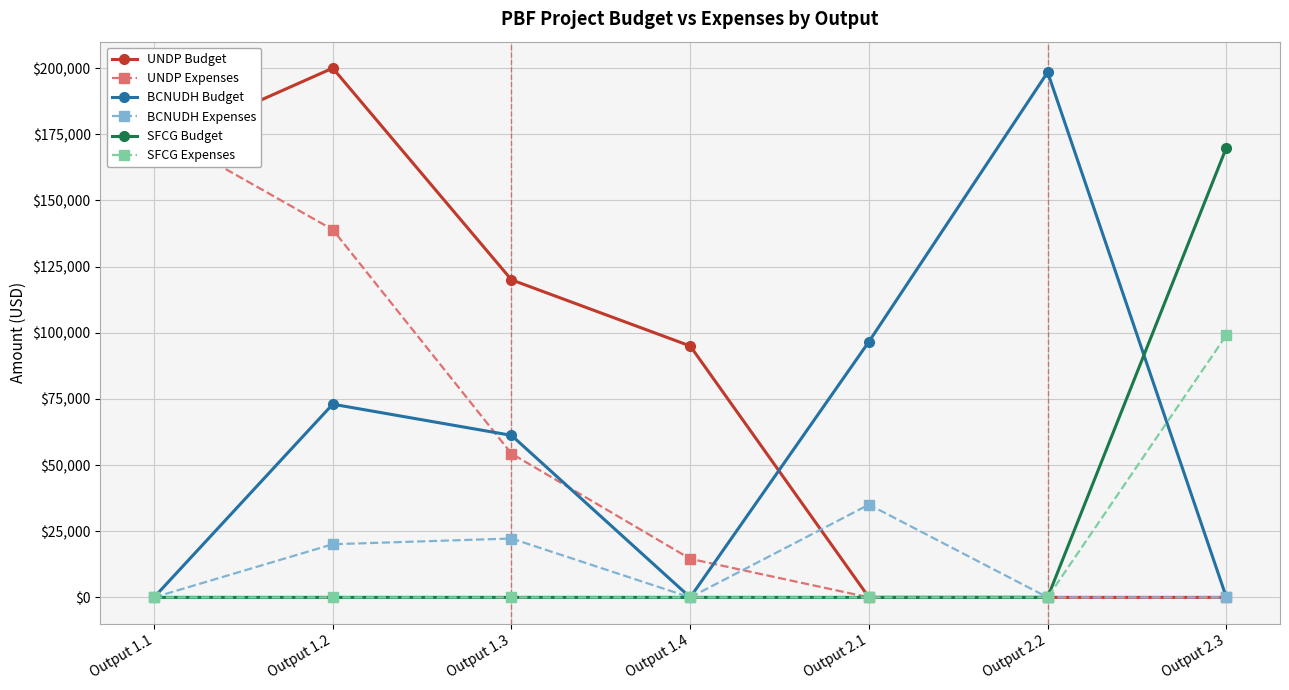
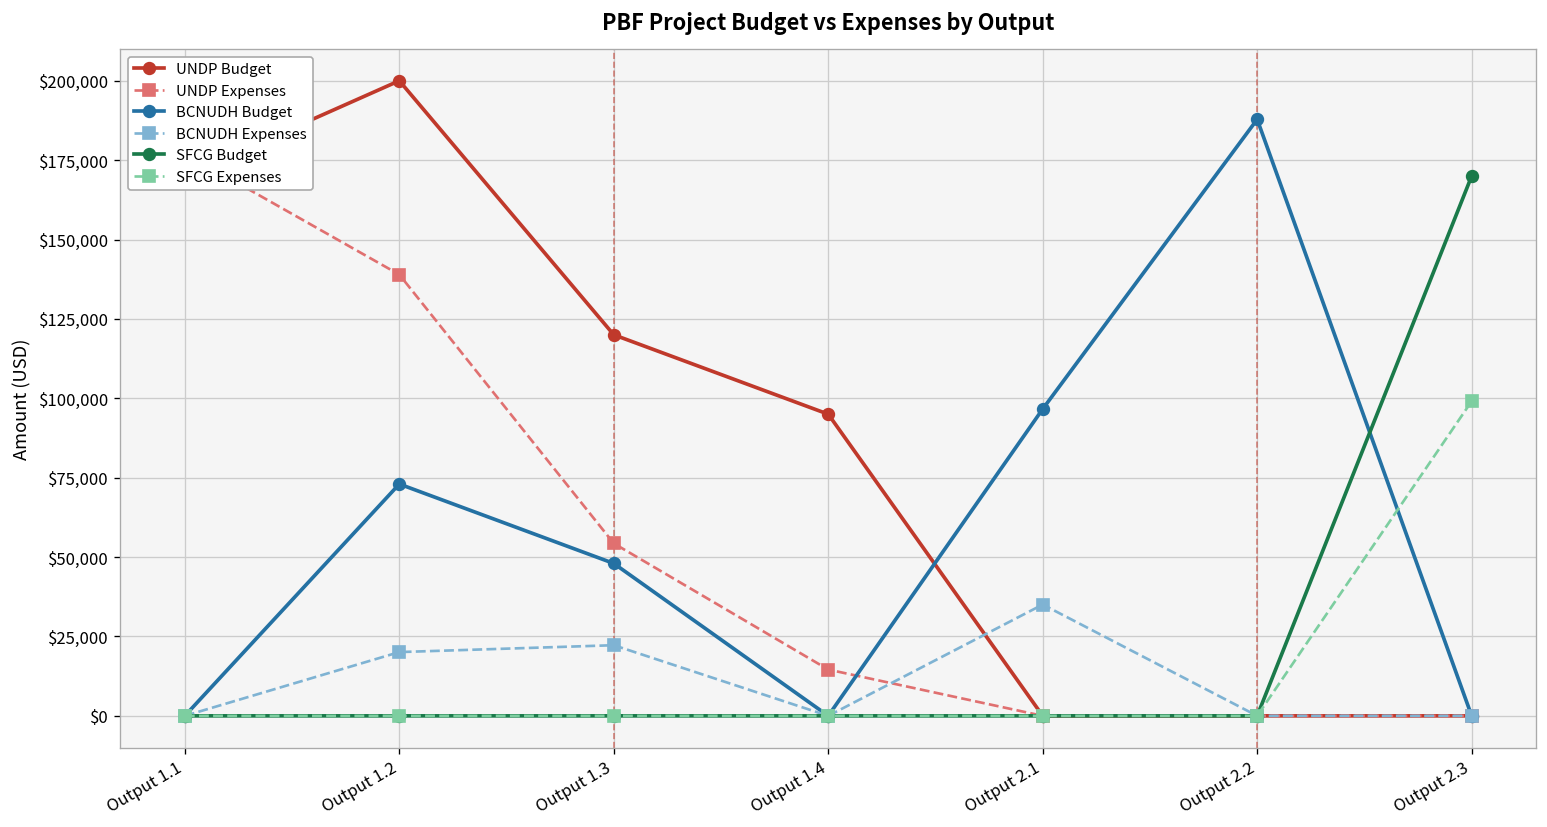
  {
    "UNDP Budget": {
      "Output 1.2": "$200,000",
      "Output 1.3": "$120,000",
      "Output 1.4": "$95,000"
    },
    "UNDP Expenses": {
      "Output 1.2": "$139,000",
      "Output 1.3": "$54,000",
      "Output 1.4": "$15,000"
    },
    "BCNUDH Budget": {
      "Output 1.2": "$73,000",
-     "Output 1.3": "$61,000",
+     "Output 1.3": "$48,000",
      "Output 2.1": "$97,000",
-     "Output 2.2": "$198,000"
+     "Output 2.2": "$188,000"
    },
    "SFCG Budget": {
      "Output 2.3": "$170,000"
    }
  }
